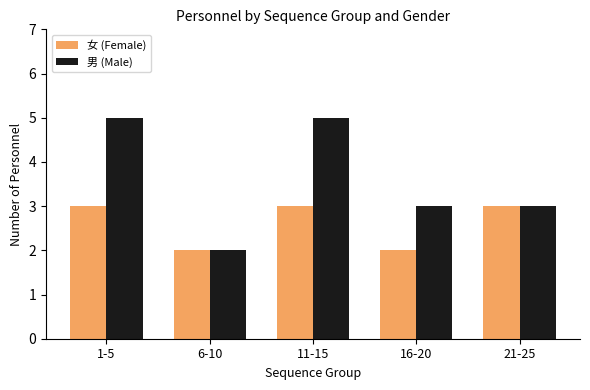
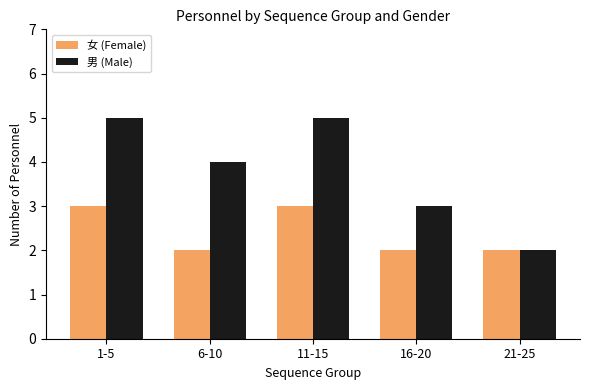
  {
    "女 (Female)": {
      "1-5": 3,
      "6-10": 2,
      "11-15": 3,
      "16-20": 2,
-     "21-25": 3
+     "21-25": 2
    },
    "男 (Male)": {
      "1-5": 5,
-     "6-10": 2,
+     "6-10": 4,
      "11-15": 5,
      "16-20": 3,
-     "21-25": 3
+     "21-25": 2
    }
  }
